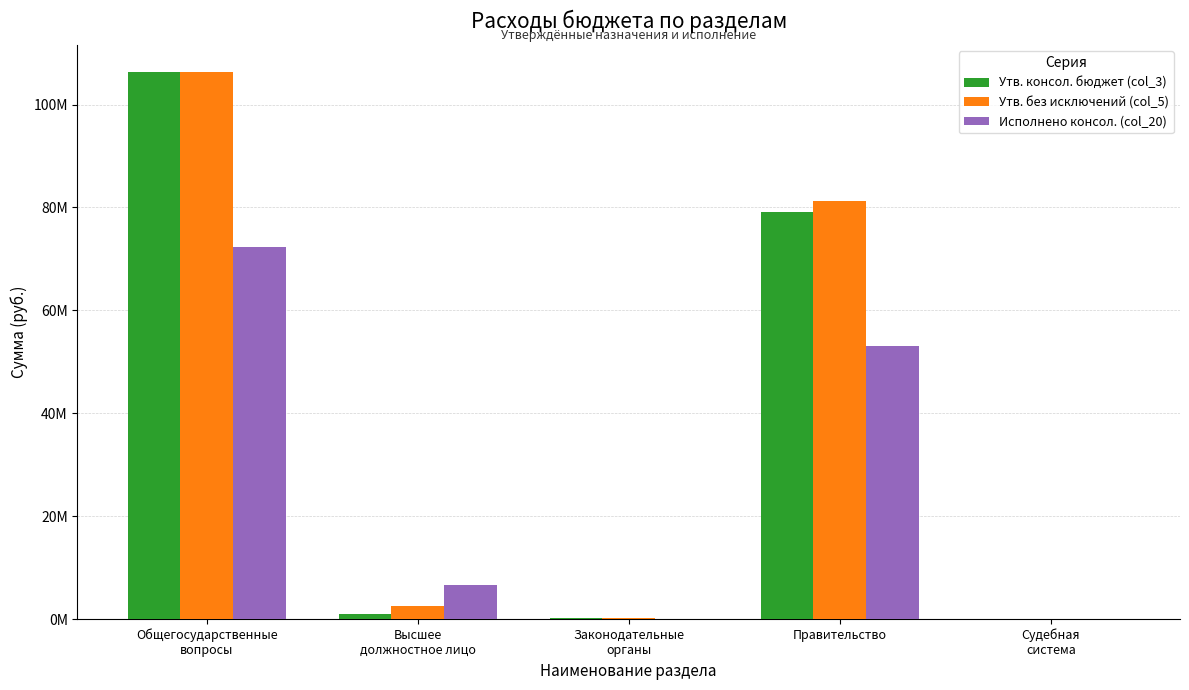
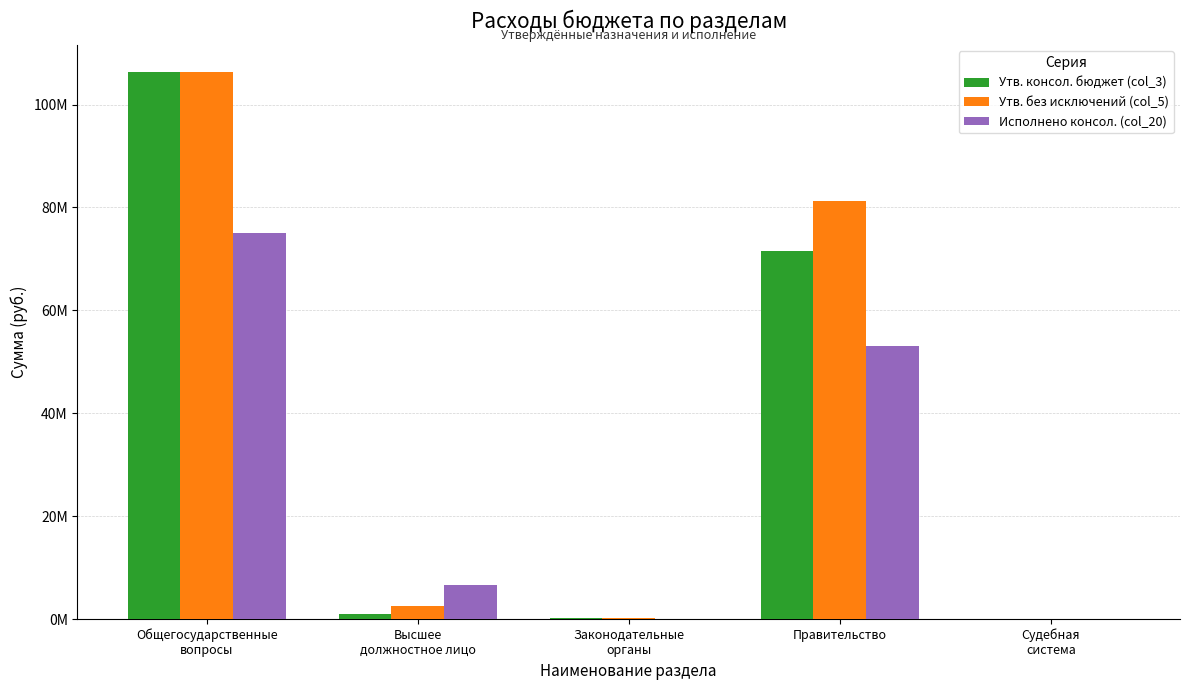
  {
    "Утв. консол. бюджет (col_3)": {
      "Общегосударственные вопросы": 106000000,
      "Высшее должностное лицо": 1000000,
-     "Правительство": 79000000
+     "Правительство": 71000000
    },
    "Утв. без исключений (col_5)": {
      "Общегосударственные вопросы": 106000000,
      "Высшее должностное лицо": 3000000,
      "Правительство": 81000000
    },
    "Исполнено консол. (col_20)": {
-     "Общегосударственные вопросы": 72000000,
+     "Общегосударственные вопросы": 75000000,
      "Высшее должностное лицо": 7000000,
      "Правительство": 53000000,
      "Судебная система": 0
    }
  }
